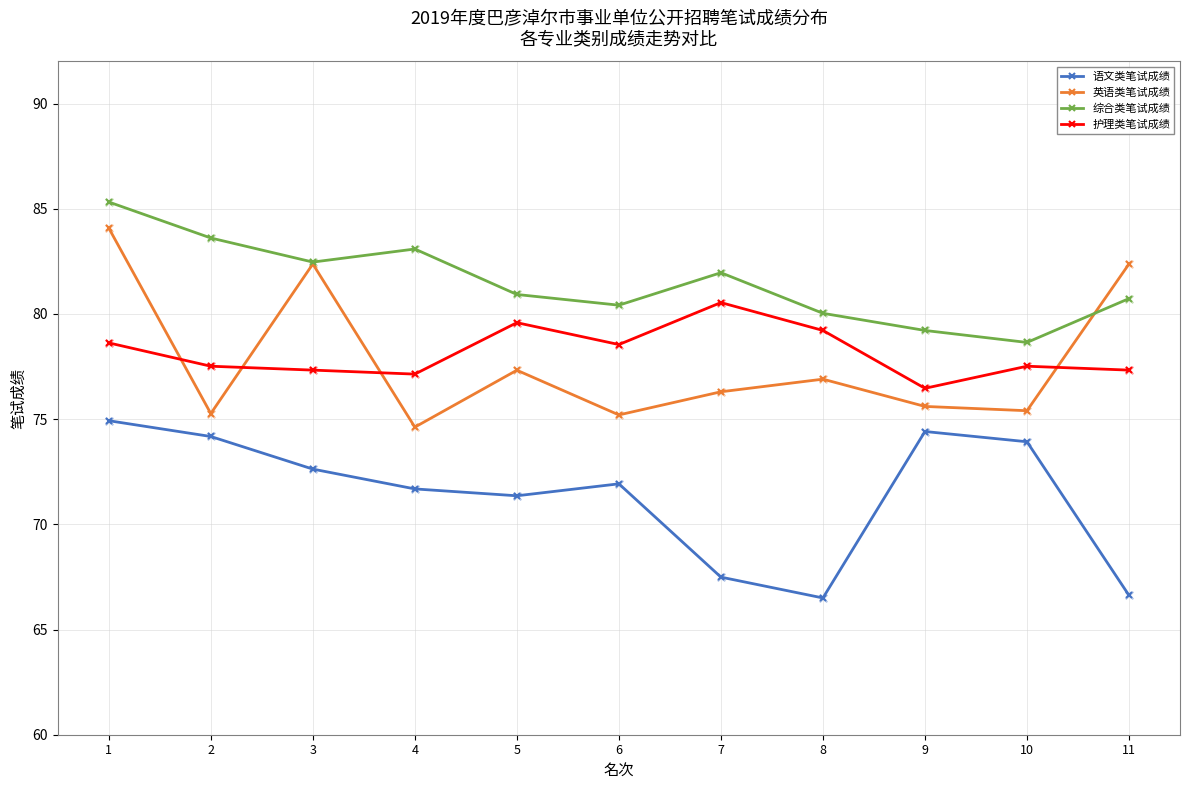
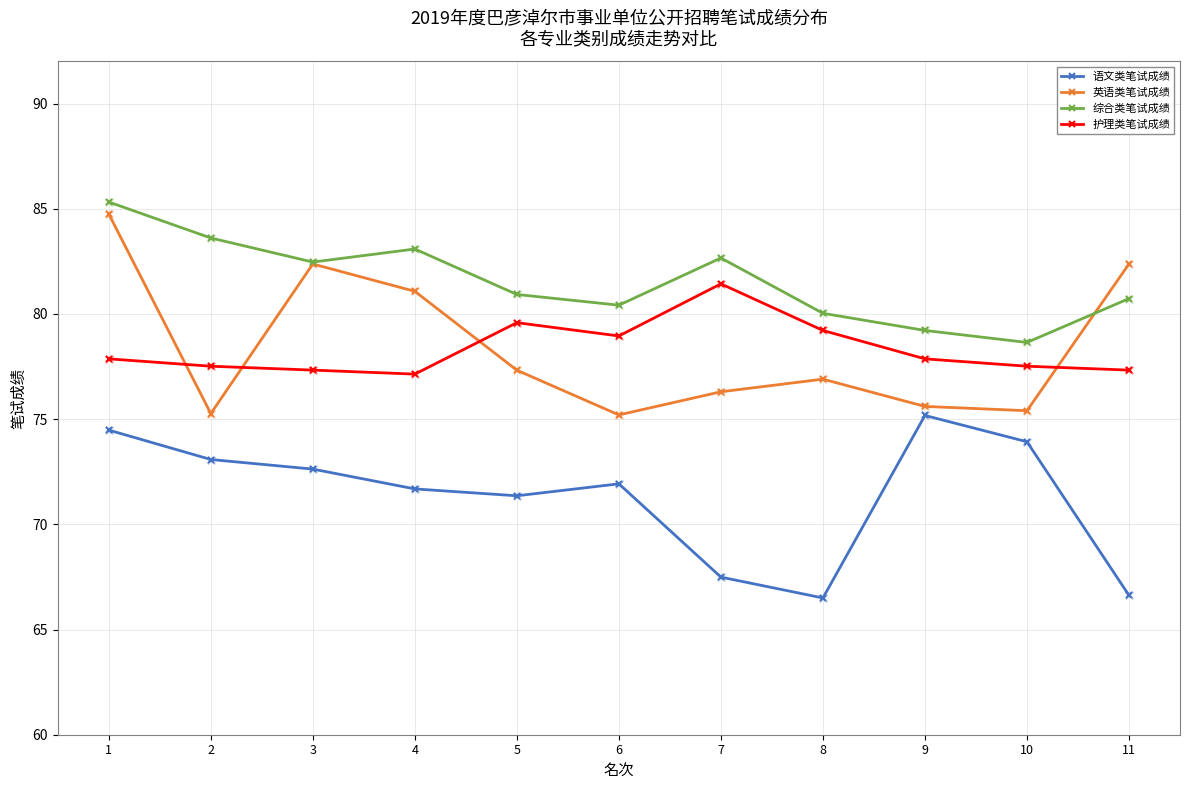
  {
    "语文类笔试成绩": {
-     "1": 74.9,
-     "2": 74.2,
+     "1": 74.5,
+     "2": 73.1,
      "3": 72.6,
      "4": 71.7,
      "5": 71.4,
      "6": 71.9,
      "7": 67.5,
      "8": 66.5,
-     "9": 74.4,
+     "9": 75.2,
      "10": 73.9,
      "11": 66.6
    },
    "英语类笔试成绩": {
-     "1": 84.1,
+     "1": 84.8,
      "2": 75.3,
-     "4": 74.6,
+     "4": 81.1,
      "5": 77.3,
      "6": 75.2,
      "7": 76.3,
      "8": 76.9,
      "9": 75.6,
      "10": 75.4,
      "11": 82.4
    },
    "综合类笔试成绩": {
      "1": 85.3,
      "2": 83.6,
      "4": 83.1,
      "5": 80.9,
      "6": 80.4,
-     "7": 82.0,
+     "7": 82.7,
      "8": 80.0,
      "9": 79.2,
      "10": 78.6,
      "11": 80.7
    },
    "护理类笔试成绩": {
-     "1": 78.6,
+     "1": 77.9,
      "2": 77.5,
      "3": 77.3,
      "4": 77.1,
      "5": 79.6,
-     "6": 78.5,
-     "7": 80.5,
+     "6": 79.0,
+     "7": 81.4,
      "8": 79.2,
-     "9": 76.5,
+     "9": 77.9,
      "10": 77.5,
      "11": 77.3
    }
  }
